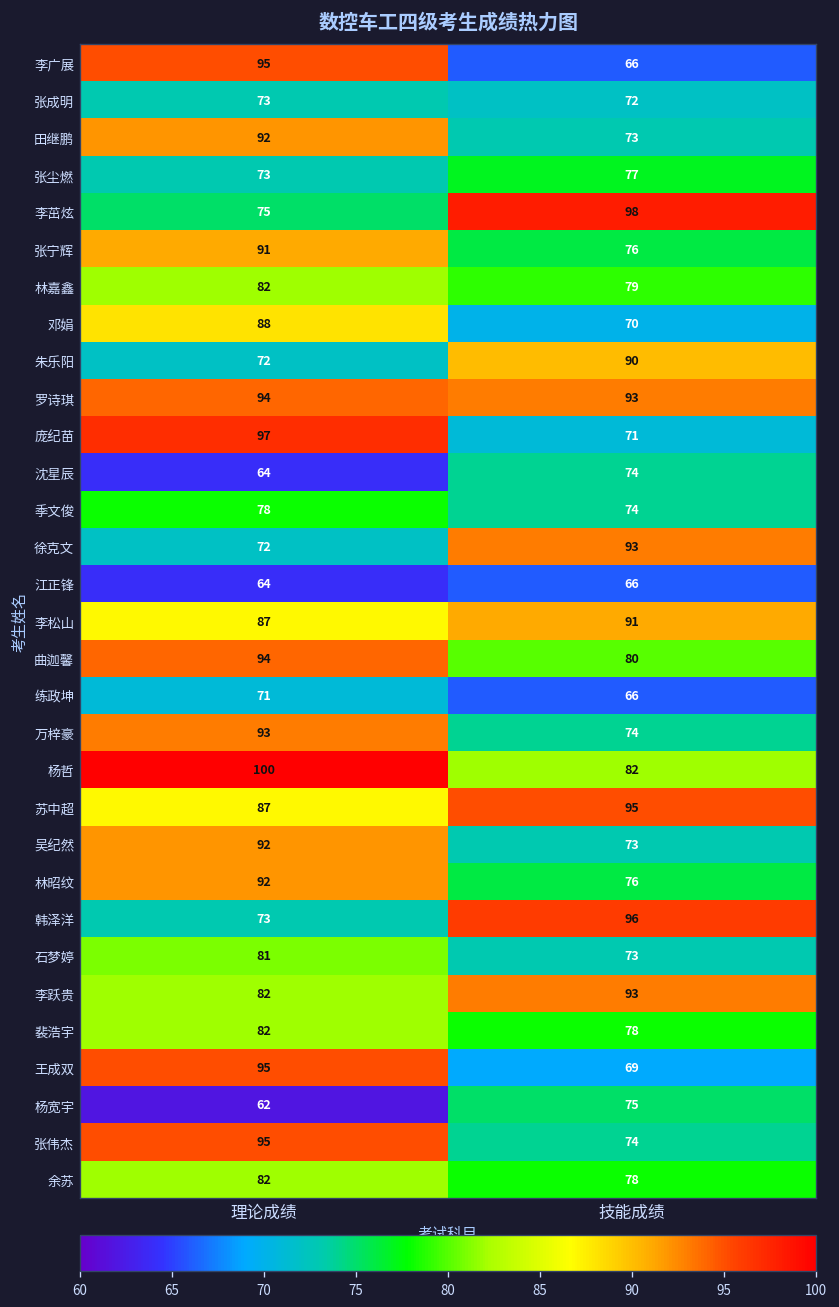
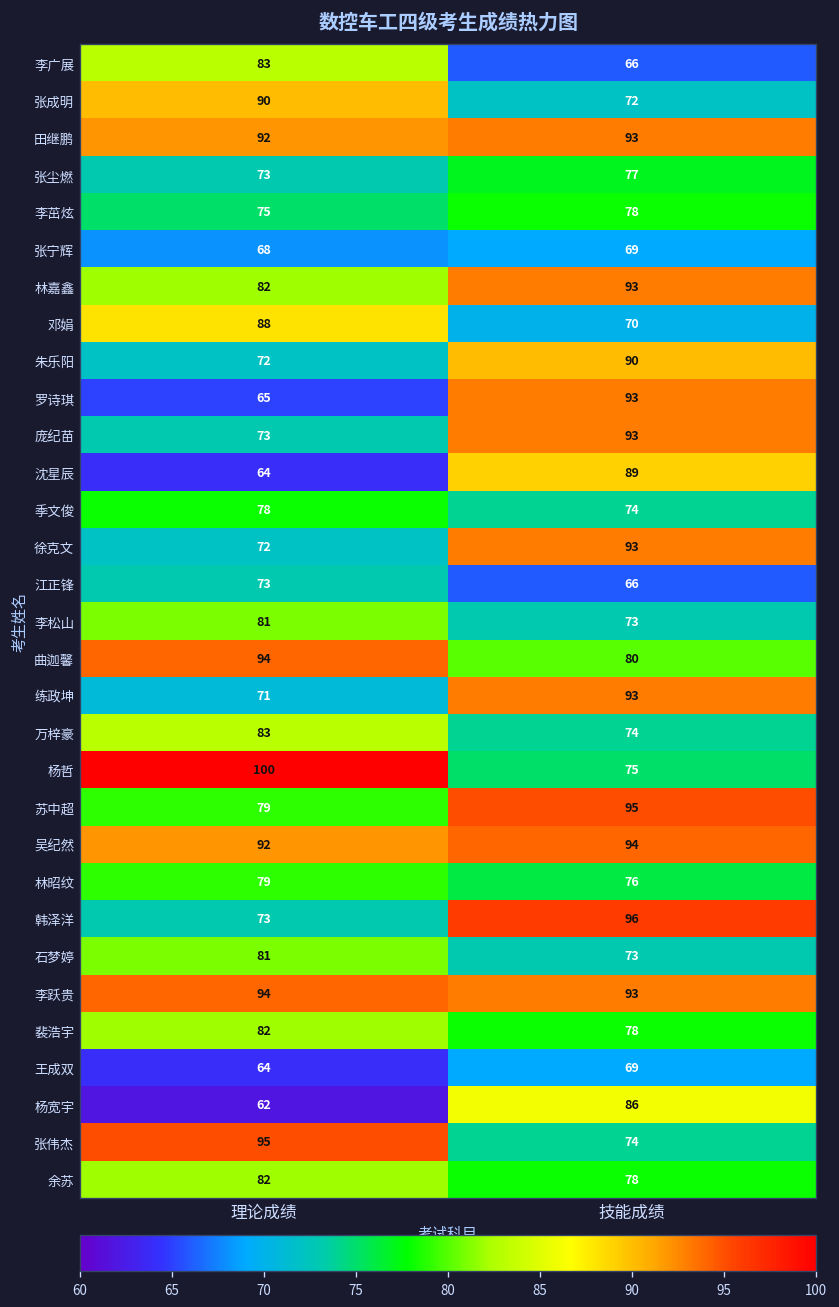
  {
    "李广展": {
-     "理论成绩": 95,
+     "理论成绩": 83,
      "技能成绩": 66
    },
    "张成明": {
-     "理论成绩": 73,
+     "理论成绩": 90,
      "技能成绩": 72
    },
    "田继鹏": {
      "理论成绩": 92,
-     "技能成绩": 73
+     "技能成绩": 93
    },
    "张尘燃": {
      "理论成绩": 73,
      "技能成绩": 77
    },
    "李茁炫": {
      "理论成绩": 75,
-     "技能成绩": 98
+     "技能成绩": 78
    },
    "张宁辉": {
-     "理论成绩": 91,
-     "技能成绩": 76
+     "理论成绩": 68,
+     "技能成绩": 69
    },
    "林嘉鑫": {
      "理论成绩": 82,
-     "技能成绩": 79
+     "技能成绩": 93
    },
    "邓娟": {
      "理论成绩": 88,
      "技能成绩": 70
    },
    "朱乐阳": {
      "理论成绩": 72,
      "技能成绩": 90
    },
    "罗诗琪": {
-     "理论成绩": 94,
+     "理论成绩": 65,
      "技能成绩": 93
    },
    "庞纪苗": {
-     "理论成绩": 97,
-     "技能成绩": 71
+     "理论成绩": 73,
+     "技能成绩": 93
    },
    "沈星辰": {
      "理论成绩": 64,
-     "技能成绩": 74
+     "技能成绩": 89
    },
    "季文俊": {
      "理论成绩": 78,
      "技能成绩": 74
    },
    "徐克文": {
      "理论成绩": 72,
      "技能成绩": 93
    },
    "江正锋": {
-     "理论成绩": 64,
+     "理论成绩": 73,
      "技能成绩": 66
    },
    "李松山": {
-     "理论成绩": 87,
-     "技能成绩": 91
+     "理论成绩": 81,
+     "技能成绩": 73
    },
    "曲迦馨": {
      "理论成绩": 94,
      "技能成绩": 80
    },
    "练政坤": {
      "理论成绩": 71,
-     "技能成绩": 66
+     "技能成绩": 93
    },
    "万梓豪": {
-     "理论成绩": 93,
+     "理论成绩": 83,
      "技能成绩": 74
    },
    "杨哲": {
      "理论成绩": 100,
-     "技能成绩": 82
+     "技能成绩": 75
    },
    "苏中超": {
-     "理论成绩": 87,
+     "理论成绩": 79,
      "技能成绩": 95
    },
    "吴纪然": {
      "理论成绩": 92,
-     "技能成绩": 73
+     "技能成绩": 94
    },
    "林昭纹": {
-     "理论成绩": 92,
+     "理论成绩": 79,
      "技能成绩": 76
    },
    "韩泽洋": {
      "理论成绩": 73,
      "技能成绩": 96
    },
    "石梦婷": {
      "理论成绩": 81,
      "技能成绩": 73
    },
    "李跃贵": {
-     "理论成绩": 82,
+     "理论成绩": 94,
      "技能成绩": 93
    },
    "裴浩宇": {
      "理论成绩": 82,
      "技能成绩": 78
    },
    "王成双": {
-     "理论成绩": 95,
+     "理论成绩": 64,
      "技能成绩": 69
    },
    "杨宽宇": {
      "理论成绩": 62,
-     "技能成绩": 75
+     "技能成绩": 86
    },
    "张伟杰": {
      "理论成绩": 95,
      "技能成绩": 74
    },
    "余苏": {
      "理论成绩": 82,
      "技能成绩": 78
    }
  }
